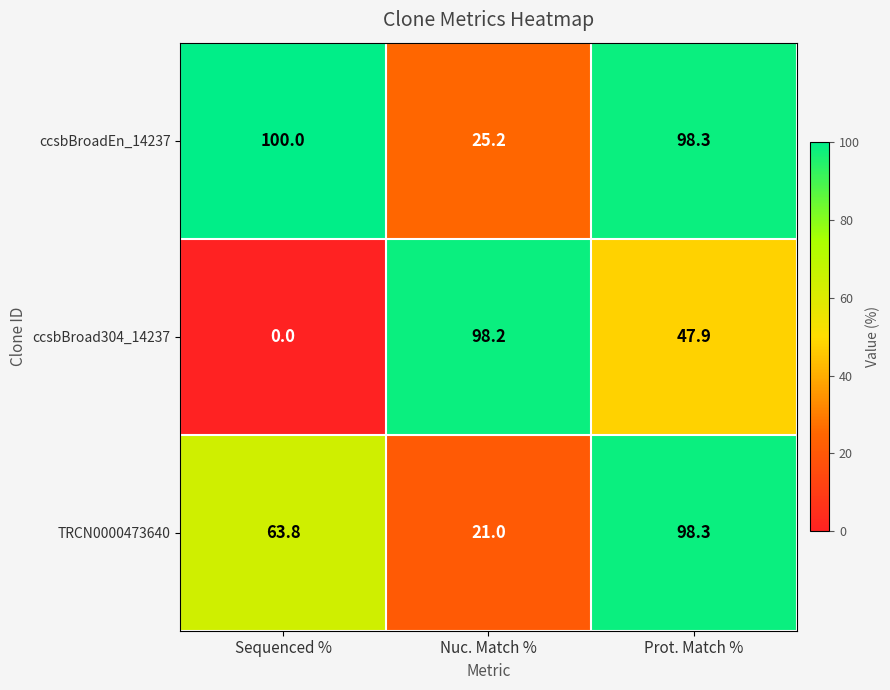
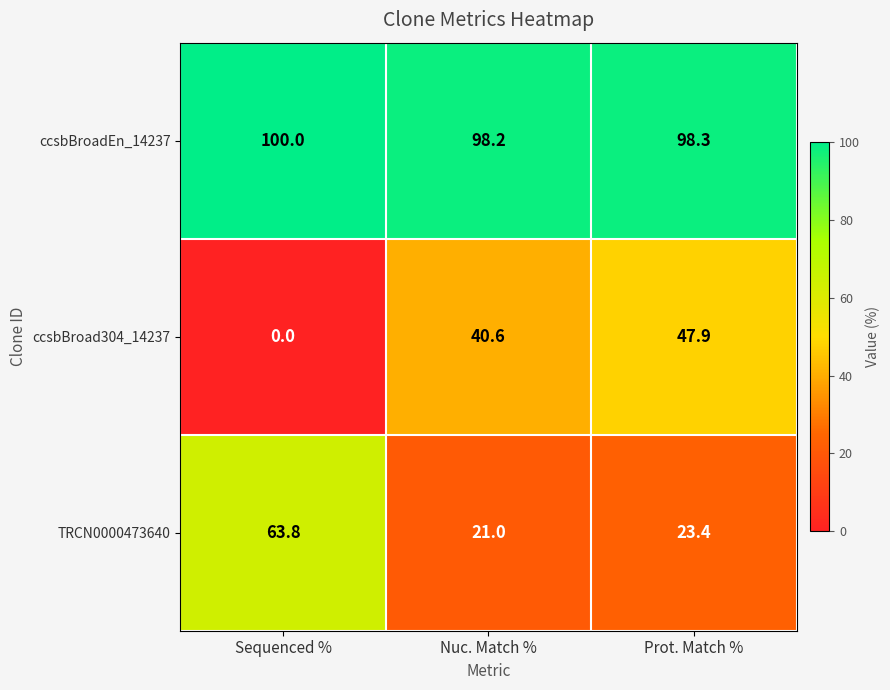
  {
    "ccsbBroadEn_14237": {
      "Sequenced %": 100.0,
-     "Nuc. Match %": 25.2,
+     "Nuc. Match %": 98.2,
      "Prot. Match %": 98.3
    },
    "ccsbBroad304_14237": {
      "Sequenced %": 0.0,
-     "Nuc. Match %": 98.2,
+     "Nuc. Match %": 40.6,
      "Prot. Match %": 47.9
    },
    "TRCN0000473640": {
      "Sequenced %": 63.8,
      "Nuc. Match %": 21.0,
-     "Prot. Match %": 98.3
+     "Prot. Match %": 23.4
    }
  }
